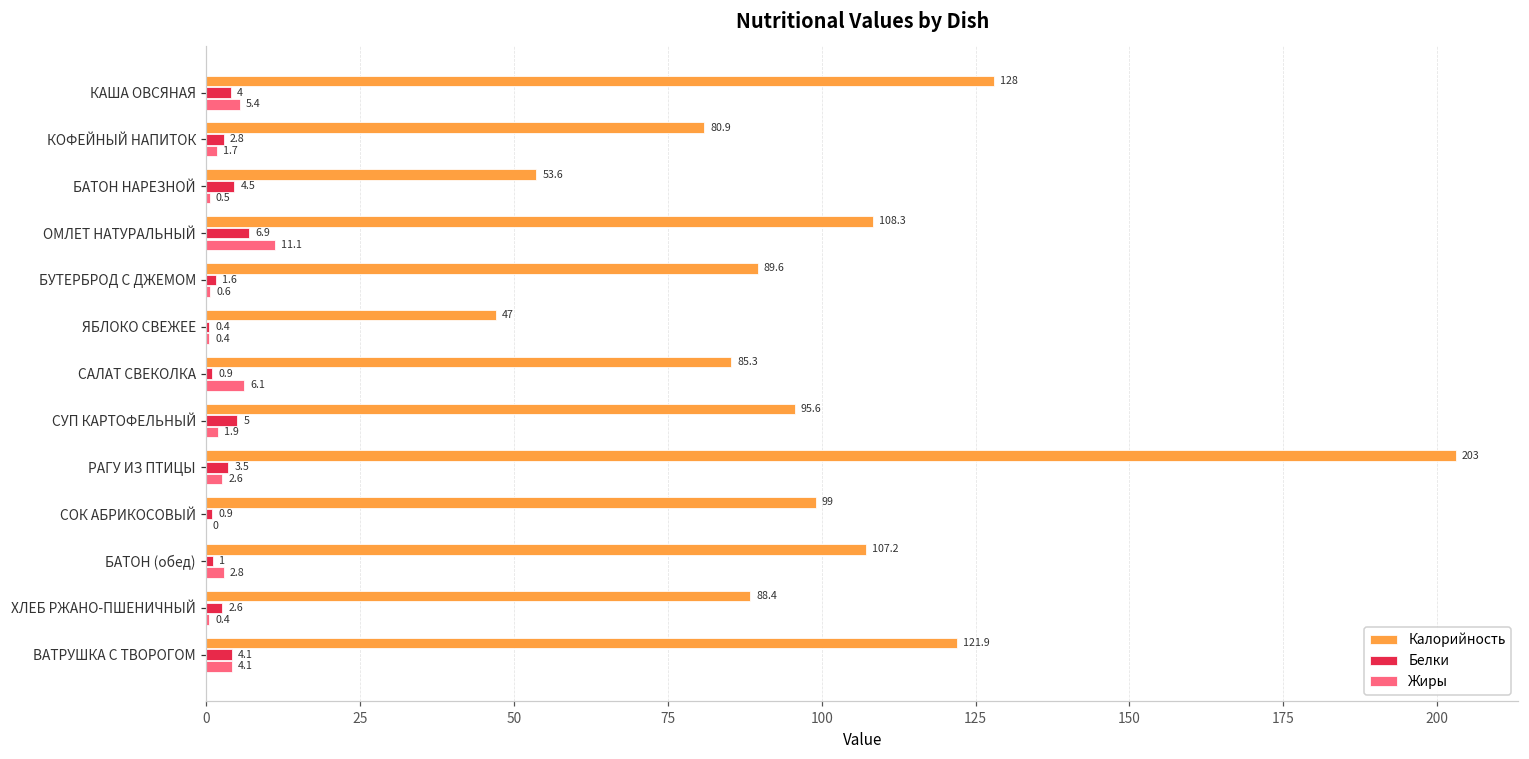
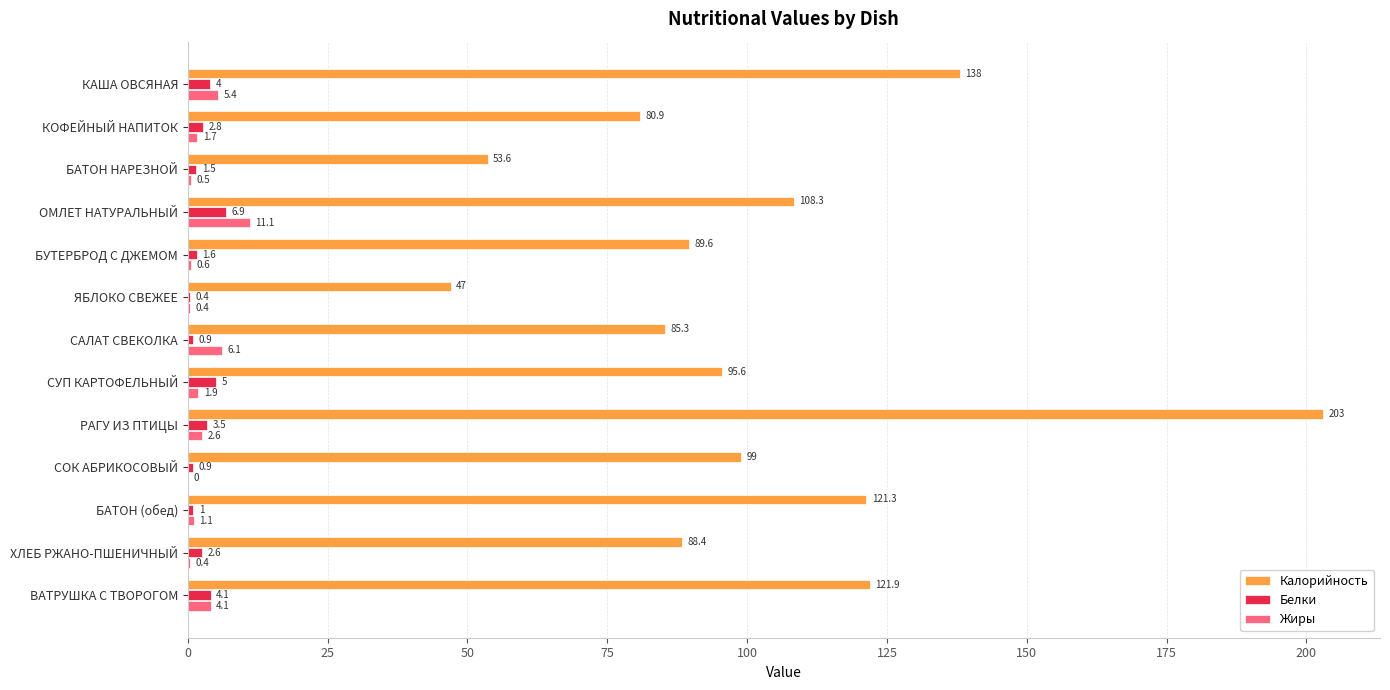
  {
    "Калорийность": {
-     "КАША ОВСЯНАЯ": 128,
+     "КАША ОВСЯНАЯ": 138,
      "КОФЕЙНЫЙ НАПИТОК": 80.9,
      "БАТОН НАРЕЗНОЙ": 53.6,
      "ОМЛЕТ НАТУРАЛЬНЫЙ": 108.3,
      "БУТЕРБРОД С ДЖЕМОМ": 89.6,
      "ЯБЛОКО СВЕЖЕЕ": 47,
      "САЛАТ СВЕКОЛКА": 85.3,
      "СУП КАРТОФЕЛЬНЫЙ": 95.6,
      "РАГУ ИЗ ПТИЦЫ": 203,
      "СОК АБРИКОСОВЫЙ": 99,
-     "БАТОН (обед)": 107.2,
+     "БАТОН (обед)": 121.3,
      "ХЛЕБ РЖАНО-ПШЕНИЧНЫЙ": 88.4,
      "ВАТРУШКА С ТВОРОГОМ": 121.9
    },
    "Белки": {
      "КАША ОВСЯНАЯ": 4,
      "КОФЕЙНЫЙ НАПИТОК": 2.8,
-     "БАТОН НАРЕЗНОЙ": 4.5,
+     "БАТОН НАРЕЗНОЙ": 1.5,
      "ОМЛЕТ НАТУРАЛЬНЫЙ": 6.9,
      "БУТЕРБРОД С ДЖЕМОМ": 1.6,
      "ЯБЛОКО СВЕЖЕЕ": 0.4,
      "САЛАТ СВЕКОЛКА": 0.9,
      "СУП КАРТОФЕЛЬНЫЙ": 5,
      "РАГУ ИЗ ПТИЦЫ": 3.5,
      "СОК АБРИКОСОВЫЙ": 0.9,
      "БАТОН (обед)": 1,
      "ХЛЕБ РЖАНО-ПШЕНИЧНЫЙ": 2.6,
      "ВАТРУШКА С ТВОРОГОМ": 4.1
    },
    "Жиры": {
      "КАША ОВСЯНАЯ": 5.4,
      "КОФЕЙНЫЙ НАПИТОК": 1.7,
      "БАТОН НАРЕЗНОЙ": 0.5,
      "ОМЛЕТ НАТУРАЛЬНЫЙ": 11.1,
      "БУТЕРБРОД С ДЖЕМОМ": 0.6,
      "ЯБЛОКО СВЕЖЕЕ": 0.4,
      "САЛАТ СВЕКОЛКА": 6.1,
      "СУП КАРТОФЕЛЬНЫЙ": 1.9,
      "РАГУ ИЗ ПТИЦЫ": 2.6,
      "СОК АБРИКОСОВЫЙ": 0,
-     "БАТОН (обед)": 2.8,
+     "БАТОН (обед)": 1.1,
      "ХЛЕБ РЖАНО-ПШЕНИЧНЫЙ": 0.4,
      "ВАТРУШКА С ТВОРОГОМ": 4.1
    }
  }
